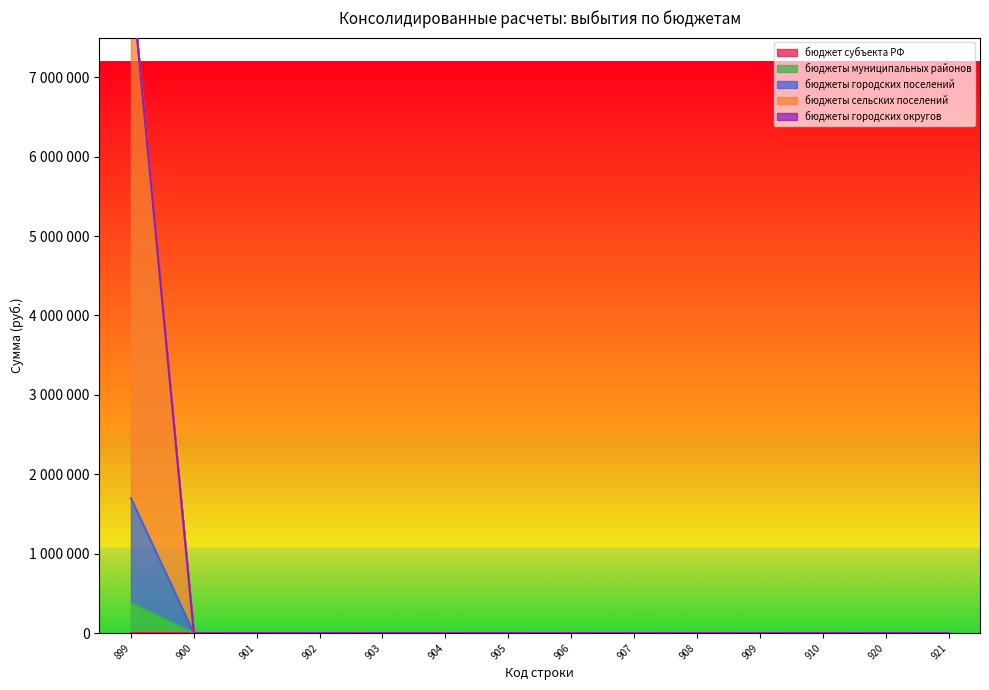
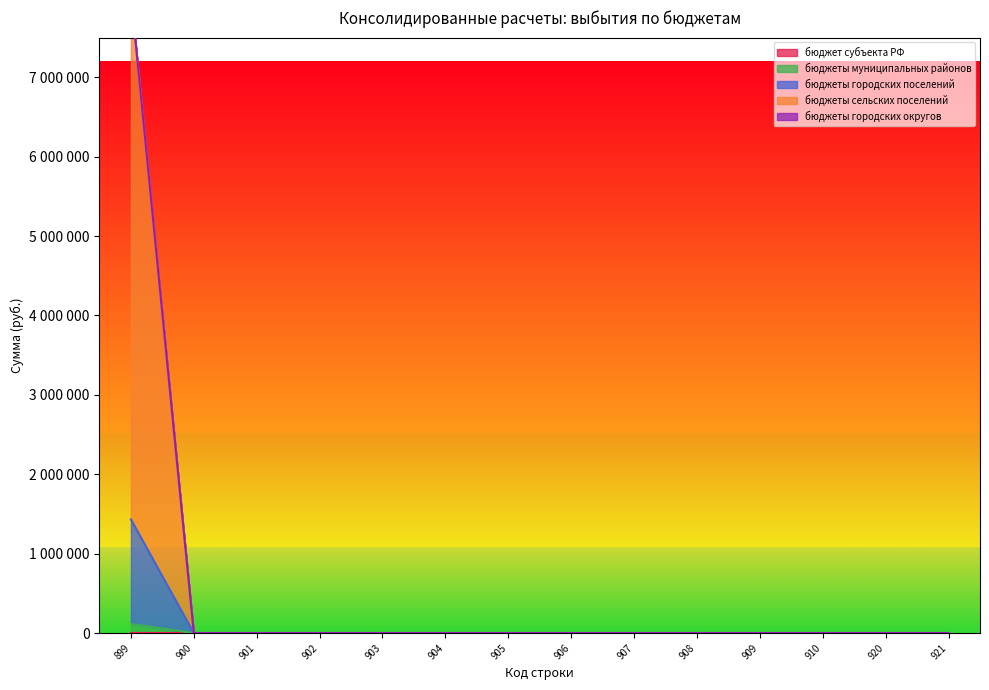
  {
    "бюджет субъекта РФ": {
      "899": 0
    },
    "бюджеты муниципальных районов": {
-     "899": 400000
+     "899": 100000
    },
    "бюджеты городских поселений": {
      "899": 1300000
    }
  }
